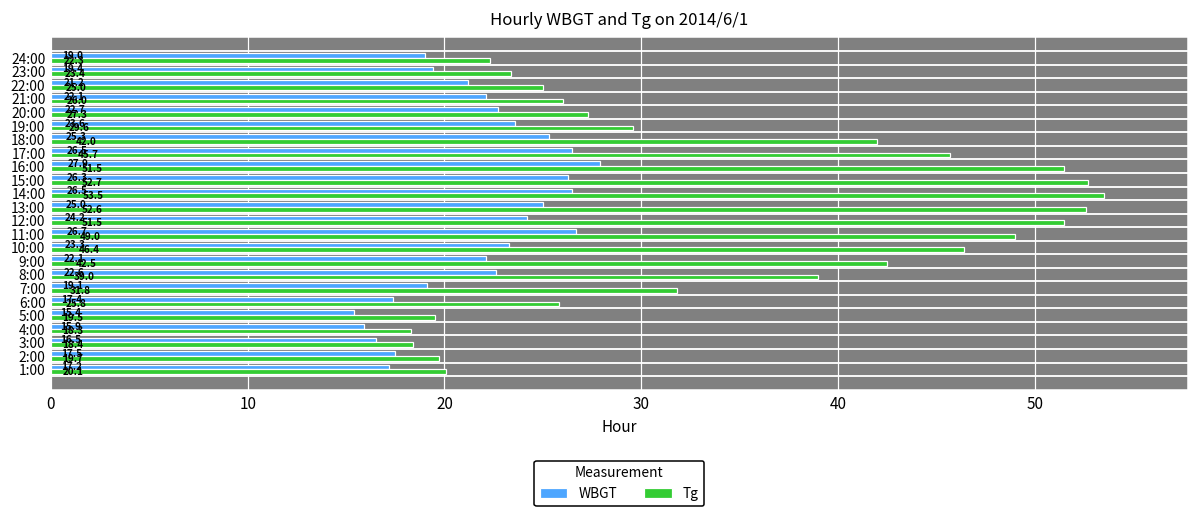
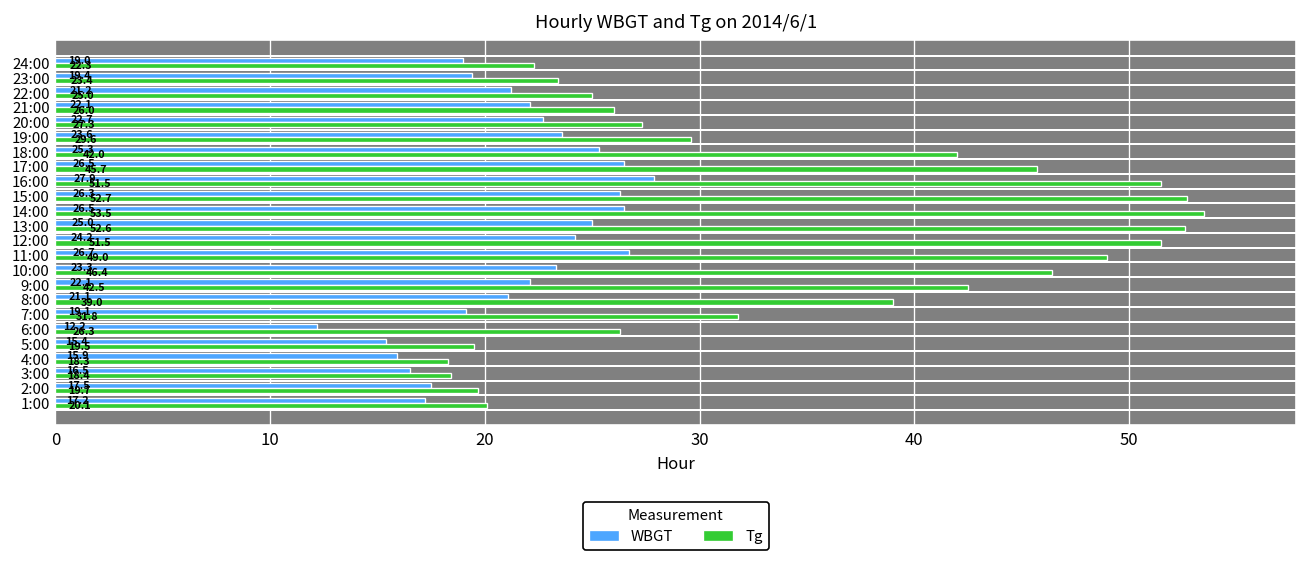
  {
    "WBGT": {
      "15:00": 26.3,
      "14:00": 26.5,
      "13:00": 25.0,
      "12:00": 24.2,
-     "8:00": 22.6,
-     "6:00": 17.4
+     "8:00": 21.1,
+     "6:00": 12.2
    },
    "Tg": {
      "15:00": 52.7,
      "14:00": 53.5,
      "13:00": 52.6,
      "12:00": 51.5,
-     "6:00": 25.8
+     "6:00": 26.3
    }
  }
